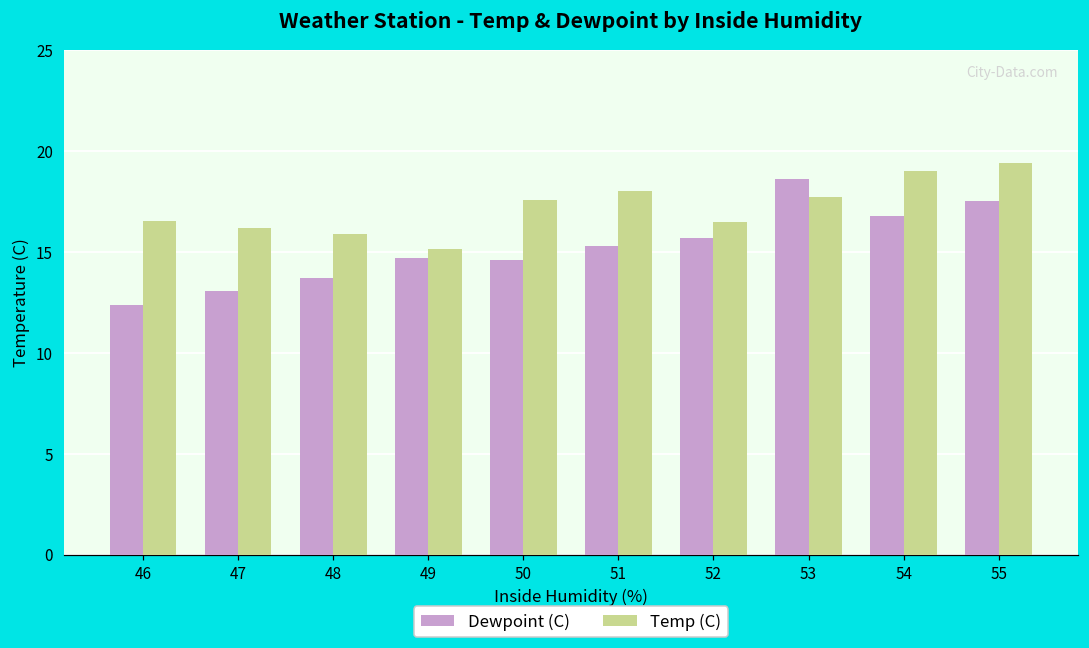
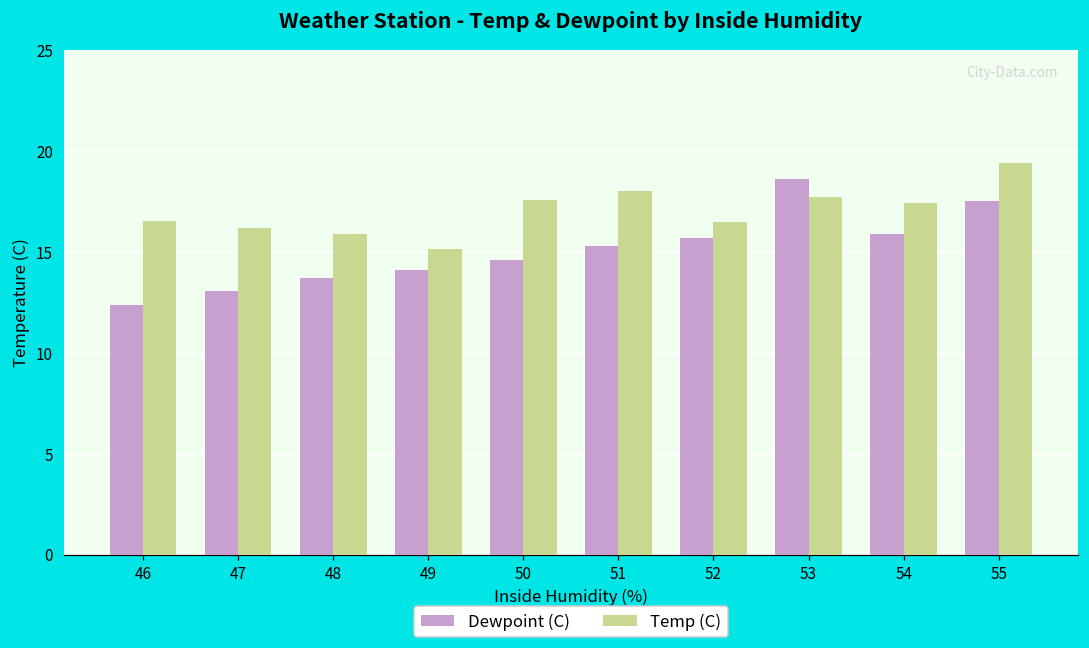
  {
    "Dewpoint (C)": {
      "46": 12.4,
      "47": 13.1,
      "48": 13.7,
-     "49": 14.7,
+     "49": 14.1,
      "50": 14.6,
      "51": 15.3,
      "52": 15.7,
      "53": 18.6,
-     "54": 16.8,
+     "54": 15.9,
      "55": 17.5
    },
    "Temp (C)": {
      "46": 16.6,
      "47": 16.2,
      "48": 15.9,
      "49": 15.2,
      "50": 17.6,
      "51": 18.0,
      "52": 16.5,
      "53": 17.7,
-     "54": 19.0,
+     "54": 17.4,
      "55": 19.4
    }
  }
